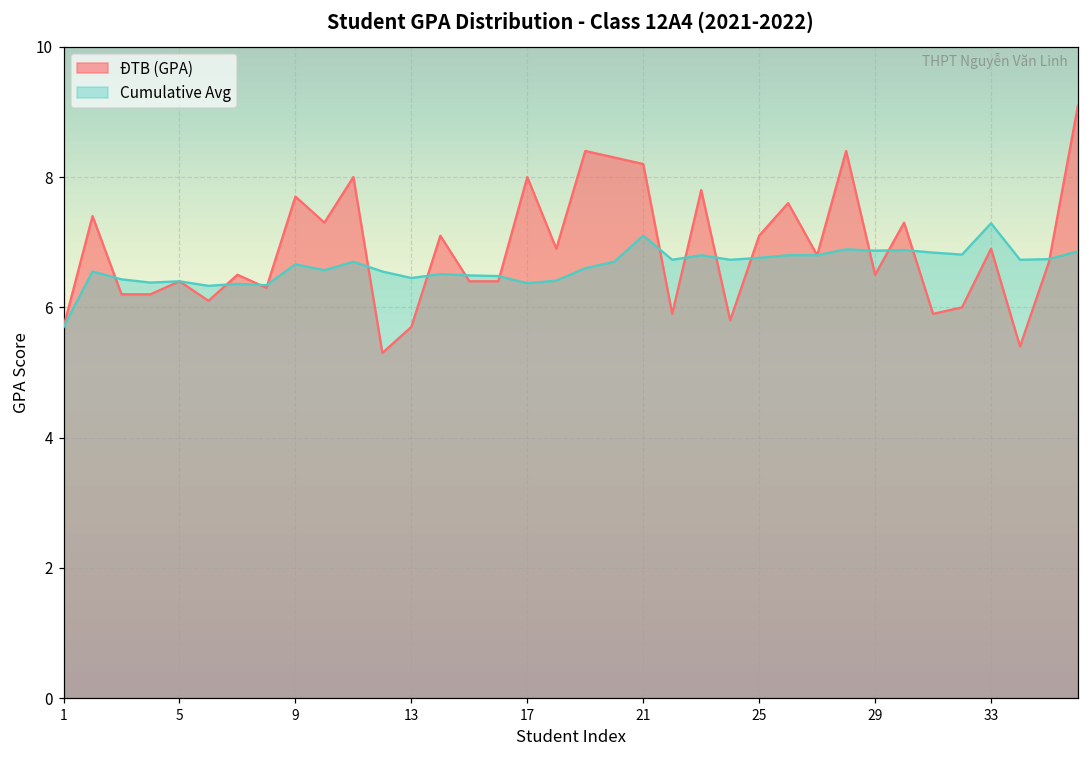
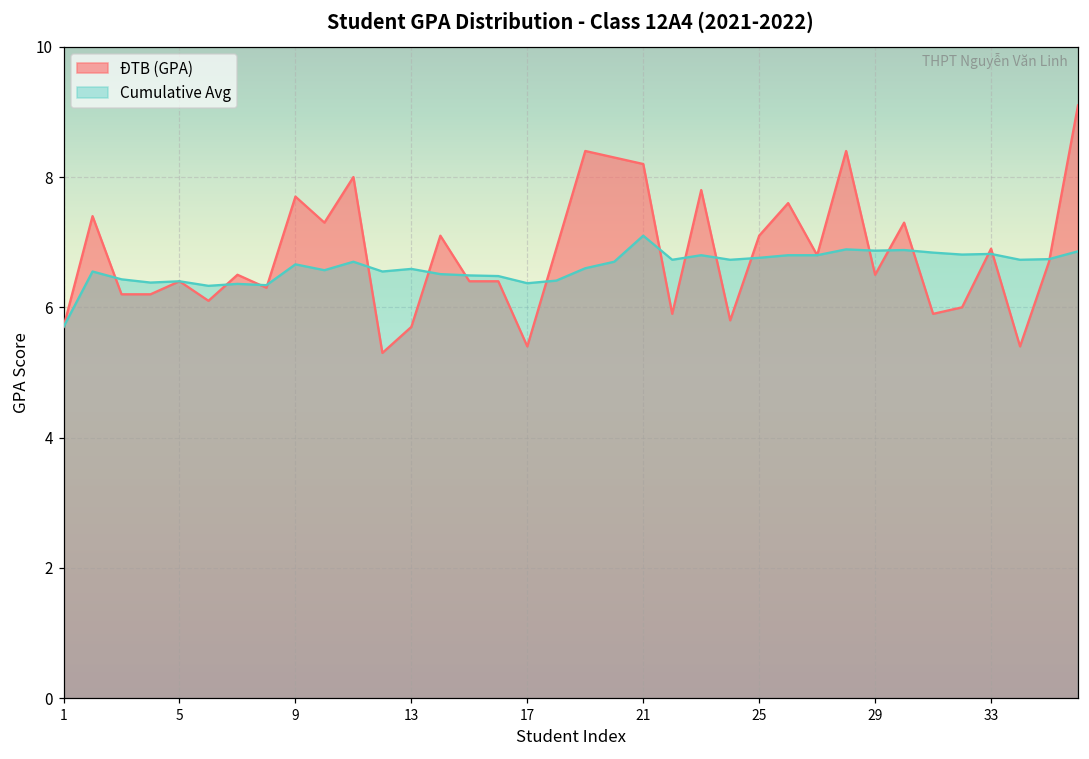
  {
    "ĐTB (GPA)": {
      "9": 7.7,
      "13": 5.7,
-     "17": 8.0,
+     "17": 5.4,
      "21": 8.2,
      "25": 7.1,
      "29": 6.5,
      "33": 6.9
    },
    "Cumulative Avg": {
      "9": 6.7,
-     "13": 6.5,
+     "13": 6.6,
      "17": 6.4,
      "21": 7.1,
      "25": 6.8,
      "29": 6.9,
-     "33": 7.3
+     "33": 6.8
    }
  }
